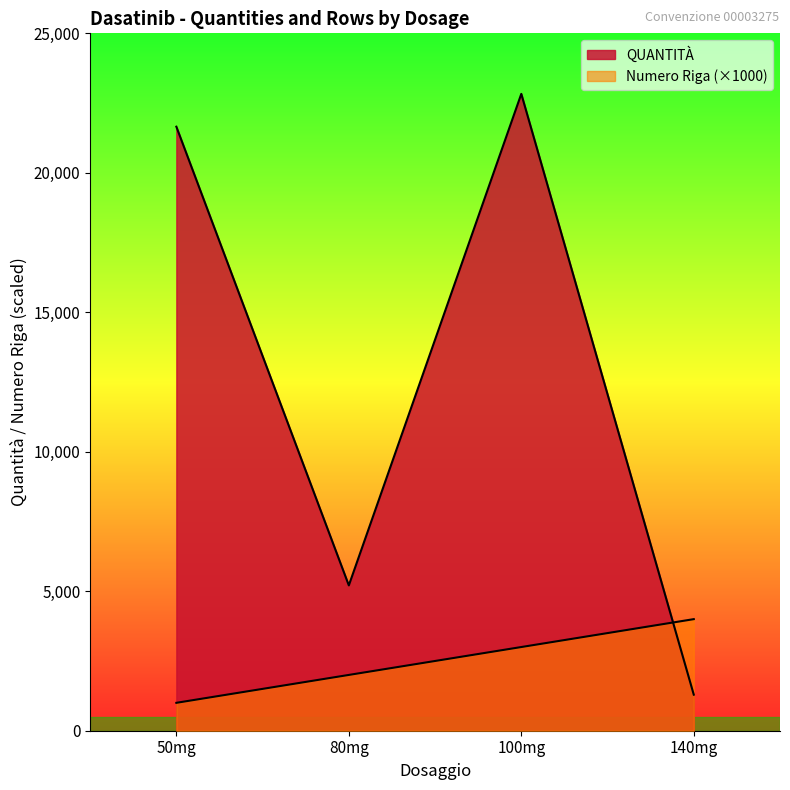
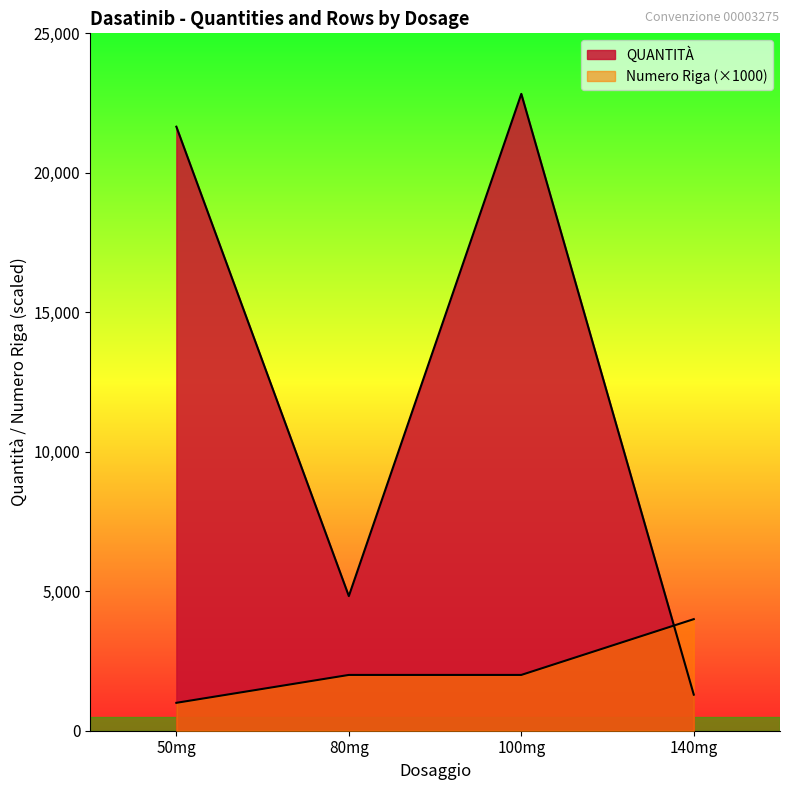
  {
    "QUANTITÀ": {
      "50mg": "21,700",
-     "80mg": "5,200",
+     "80mg": "4,800",
      "100mg": "22,800",
      "140mg": "1,300"
    },
    "Numero Riga (×1000)": {
      "50mg": "1,000",
      "80mg": "2,000",
-     "100mg": "3,000",
+     "100mg": "2,000",
      "140mg": "4,000"
    }
  }
